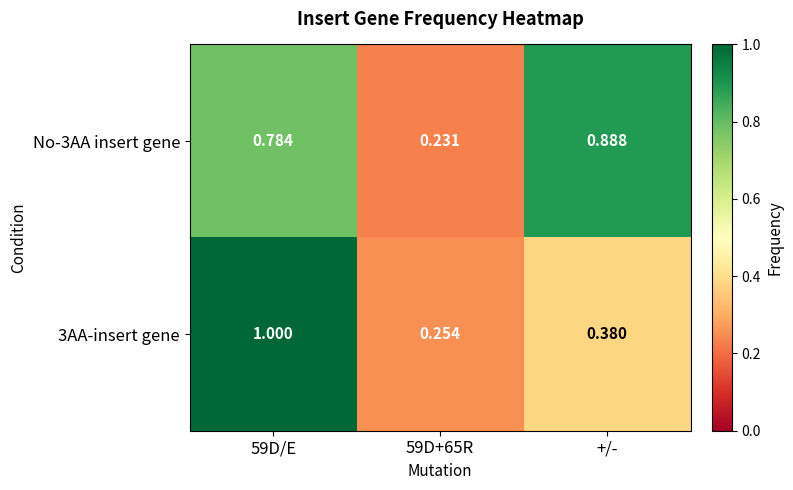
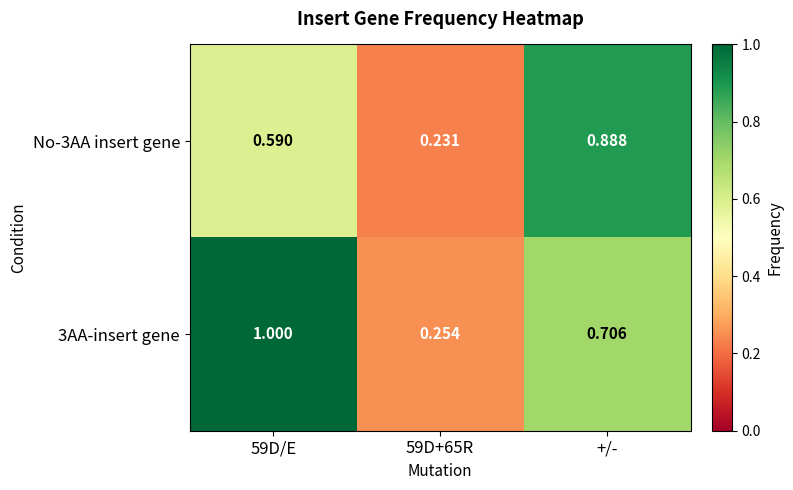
  {
    "No-3AA insert gene": {
-     "59D/E": 0.784,
+     "59D/E": 0.590,
      "59D+65R": 0.231,
      "+/-": 0.888
    },
    "3AA-insert gene": {
      "59D/E": 1.000,
      "59D+65R": 0.254,
-     "+/-": 0.380
+     "+/-": 0.706
    }
  }
